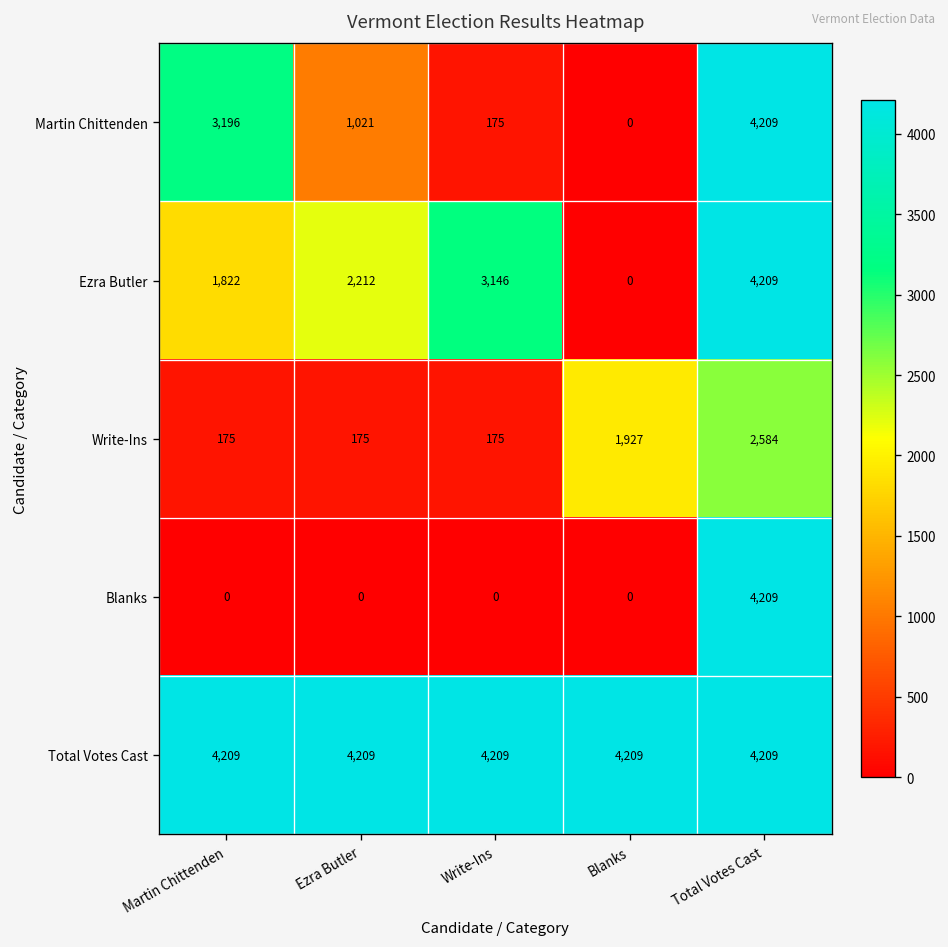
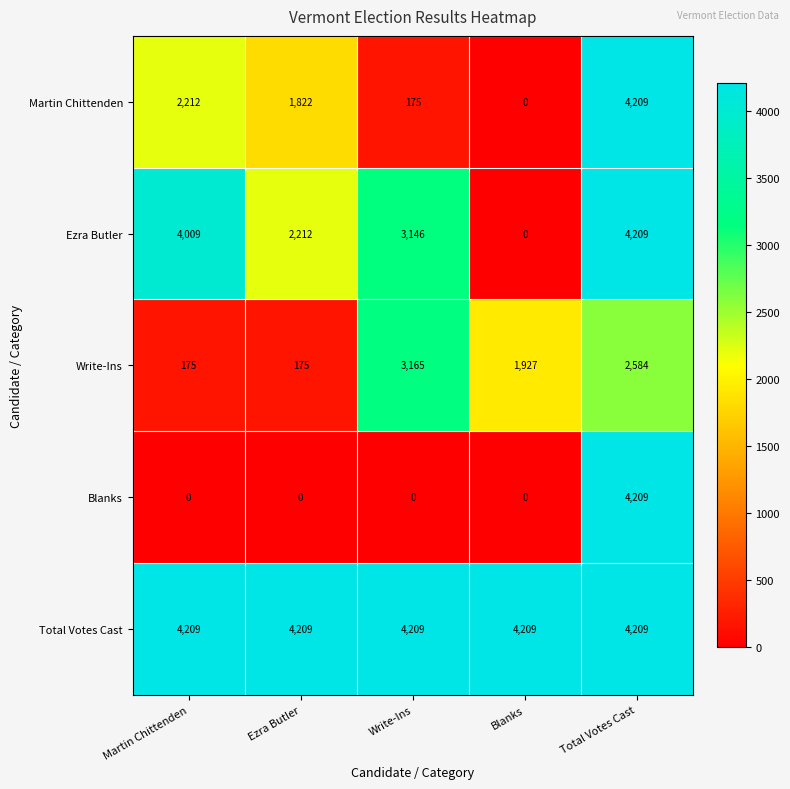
  {
    "Martin Chittenden": {
-     "Martin Chittenden": "3,196",
-     "Ezra Butler": "1,021",
+     "Martin Chittenden": "2,212",
+     "Ezra Butler": "1,822",
      "Write-Ins": "175",
      "Blanks": "0",
      "Total Votes Cast": "4,209"
    },
    "Ezra Butler": {
-     "Martin Chittenden": "1,822",
+     "Martin Chittenden": "4,009",
      "Ezra Butler": "2,212",
      "Write-Ins": "3,146",
      "Blanks": "0",
      "Total Votes Cast": "4,209"
    },
    "Write-Ins": {
      "Martin Chittenden": "175",
      "Ezra Butler": "175",
-     "Write-Ins": "175",
+     "Write-Ins": "3,165",
      "Blanks": "1,927",
      "Total Votes Cast": "2,584"
    },
    "Blanks": {
      "Martin Chittenden": "0",
      "Ezra Butler": "0",
      "Write-Ins": "0",
      "Blanks": "0",
      "Total Votes Cast": "4,209"
    },
    "Total Votes Cast": {
      "Martin Chittenden": "4,209",
      "Ezra Butler": "4,209",
      "Write-Ins": "4,209",
      "Blanks": "4,209",
      "Total Votes Cast": "4,209"
    }
  }
